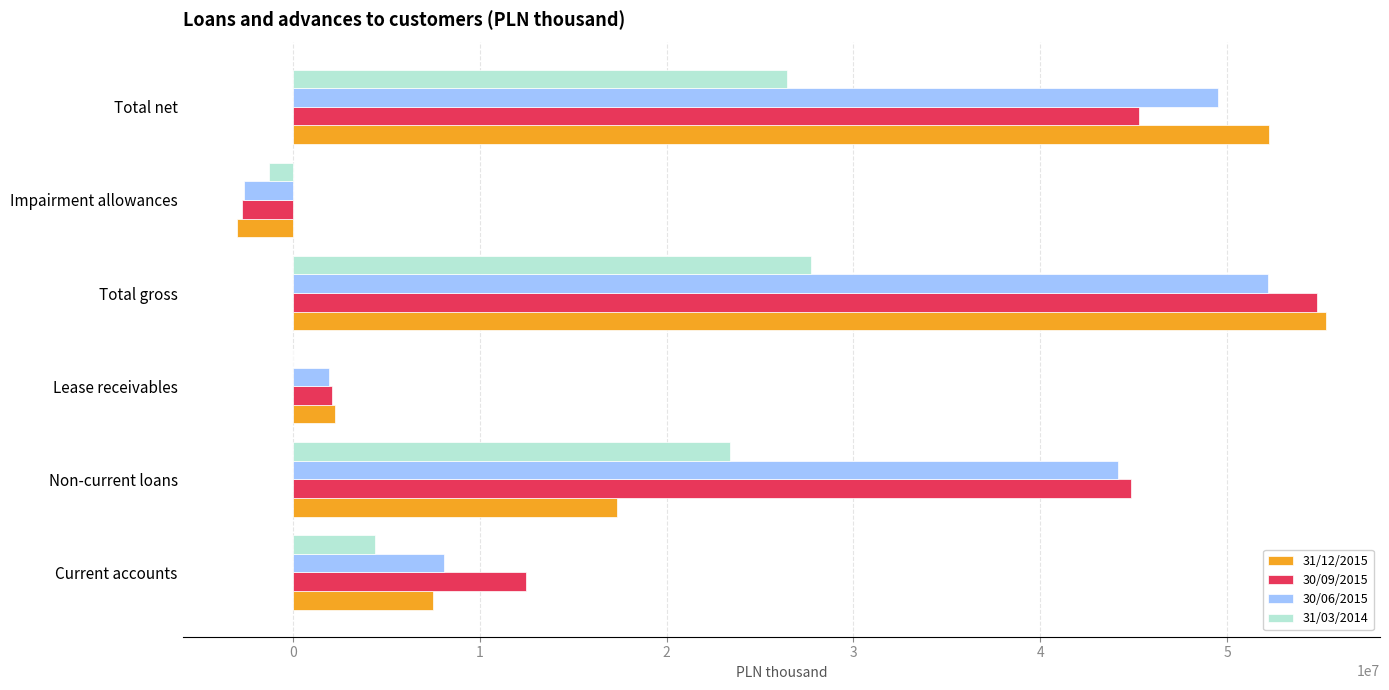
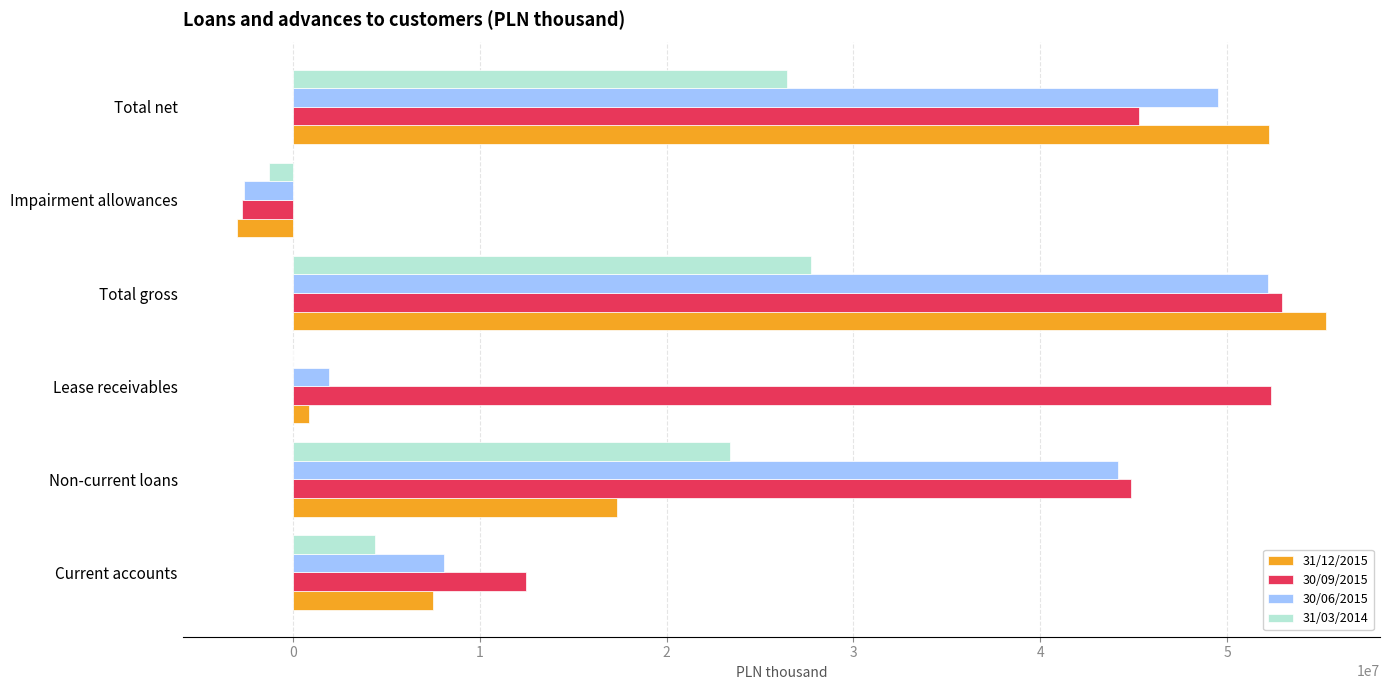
  {
    "31/12/2015": {
      "Total net": 52300000,
      "Impairment allowances": -3000000,
      "Total gross": 55300000,
-     "Lease receivables": 2200000,
+     "Lease receivables": 800000,
      "Non-current loans": 17300000,
      "Current accounts": 7500000
    },
    "30/09/2015": {
      "Total net": 45300000,
      "Impairment allowances": -2700000,
-     "Total gross": 54800000,
-     "Lease receivables": 2100000,
+     "Total gross": 53000000,
+     "Lease receivables": 52300000,
      "Non-current loans": 44800000,
      "Current accounts": 12500000
    }
  }
